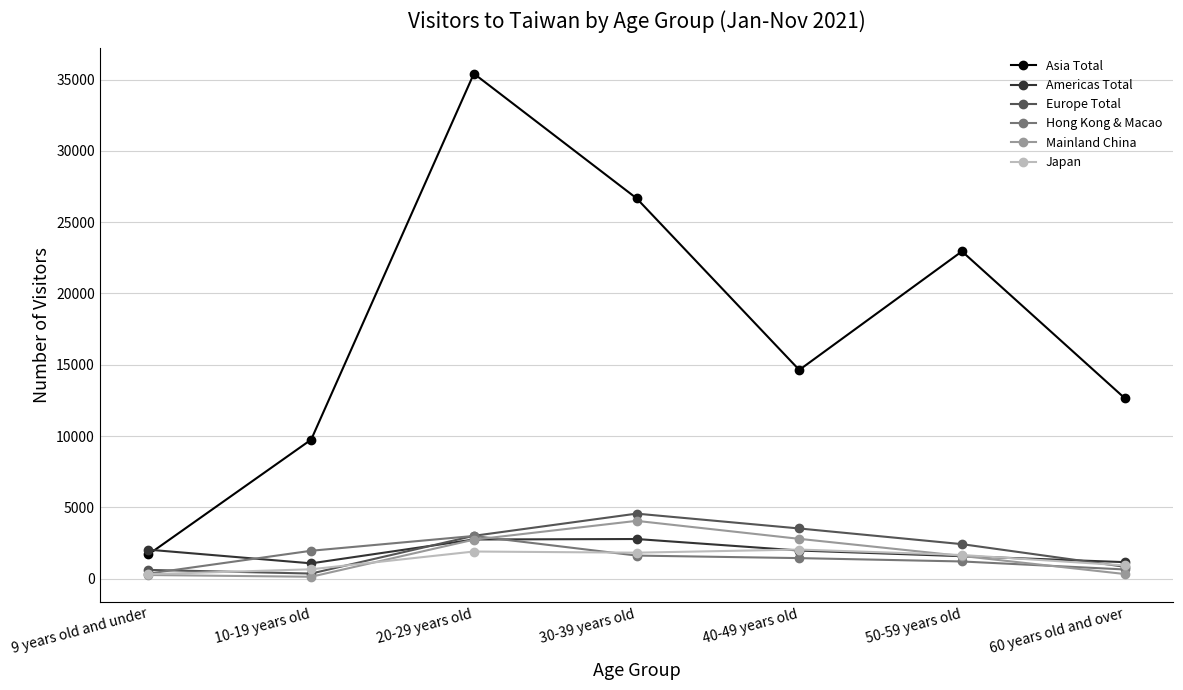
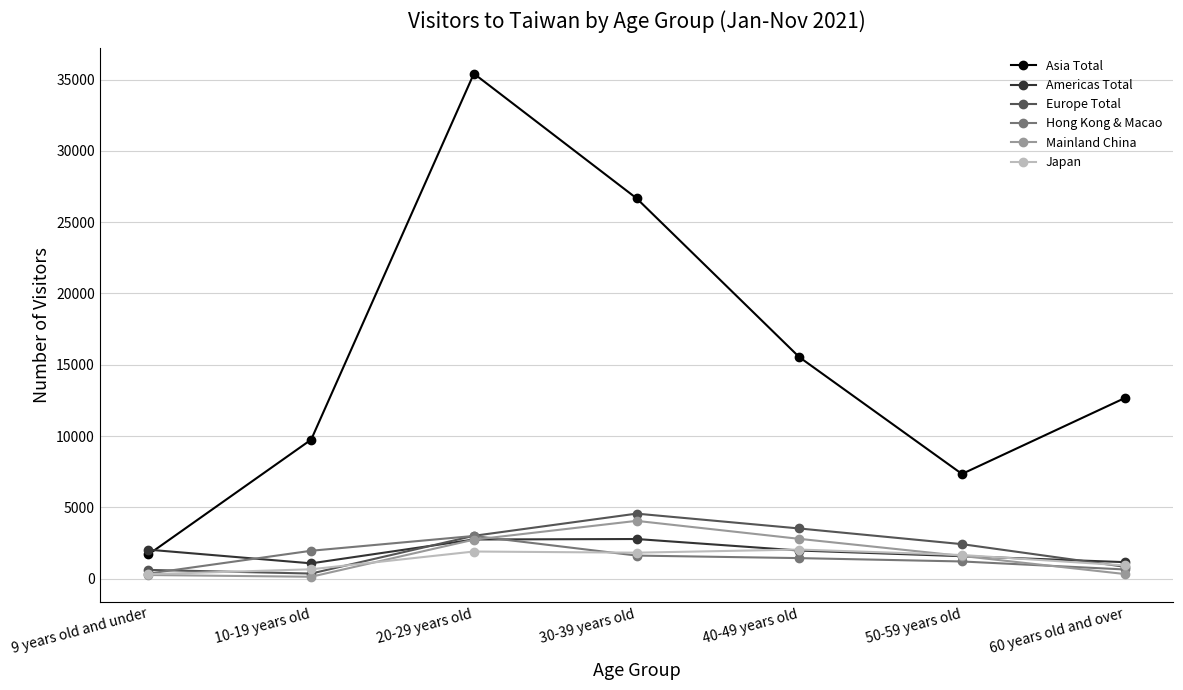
  {
    "Asia Total": {
      "9 years old and under": 1700,
      "10-19 years old": 9800,
      "20-29 years old": 35400,
      "30-39 years old": 26700,
-     "40-49 years old": 14600,
-     "50-59 years old": 23000,
+     "40-49 years old": 15500,
+     "50-59 years old": 7300,
      "60 years old and over": 12700
    }
  }
